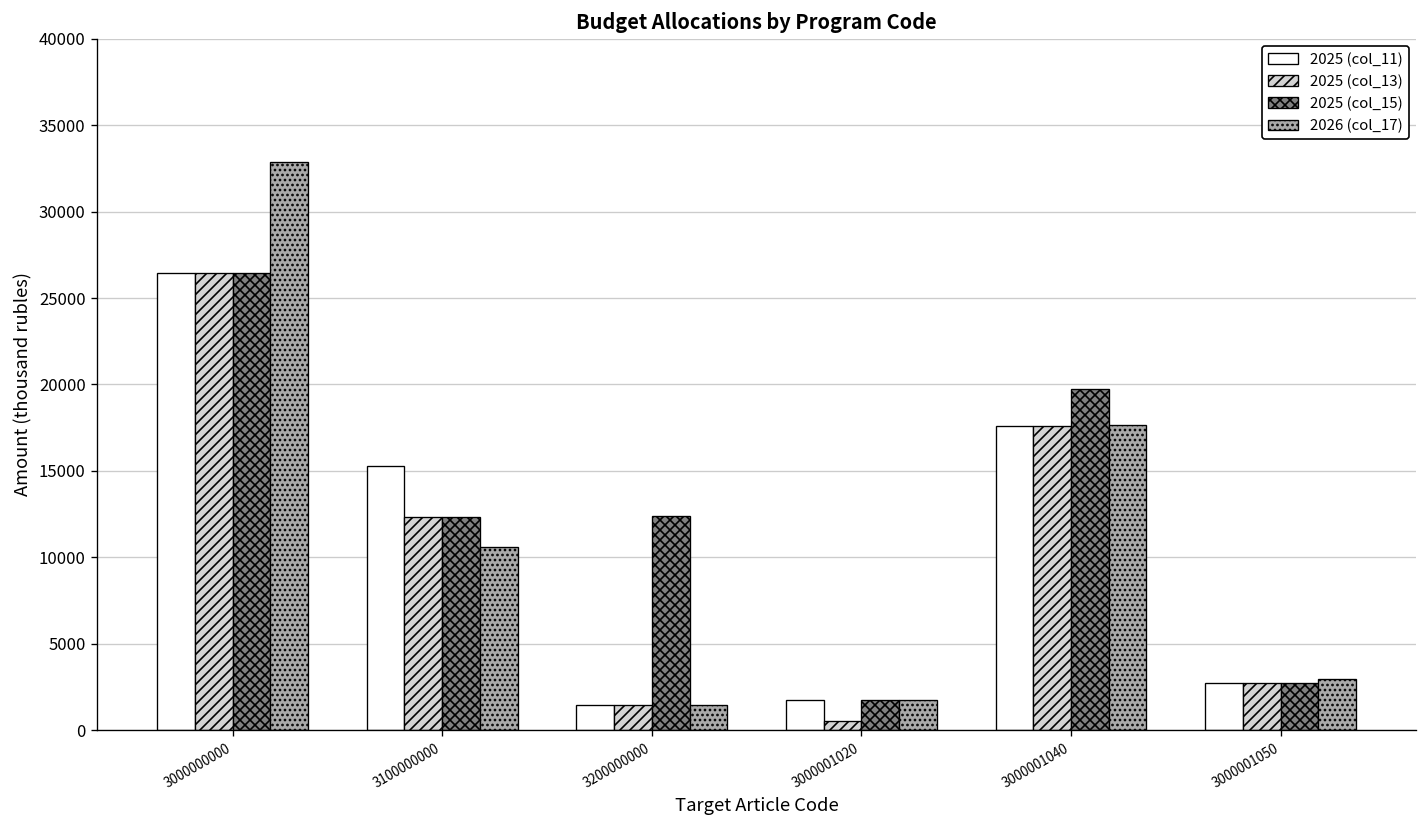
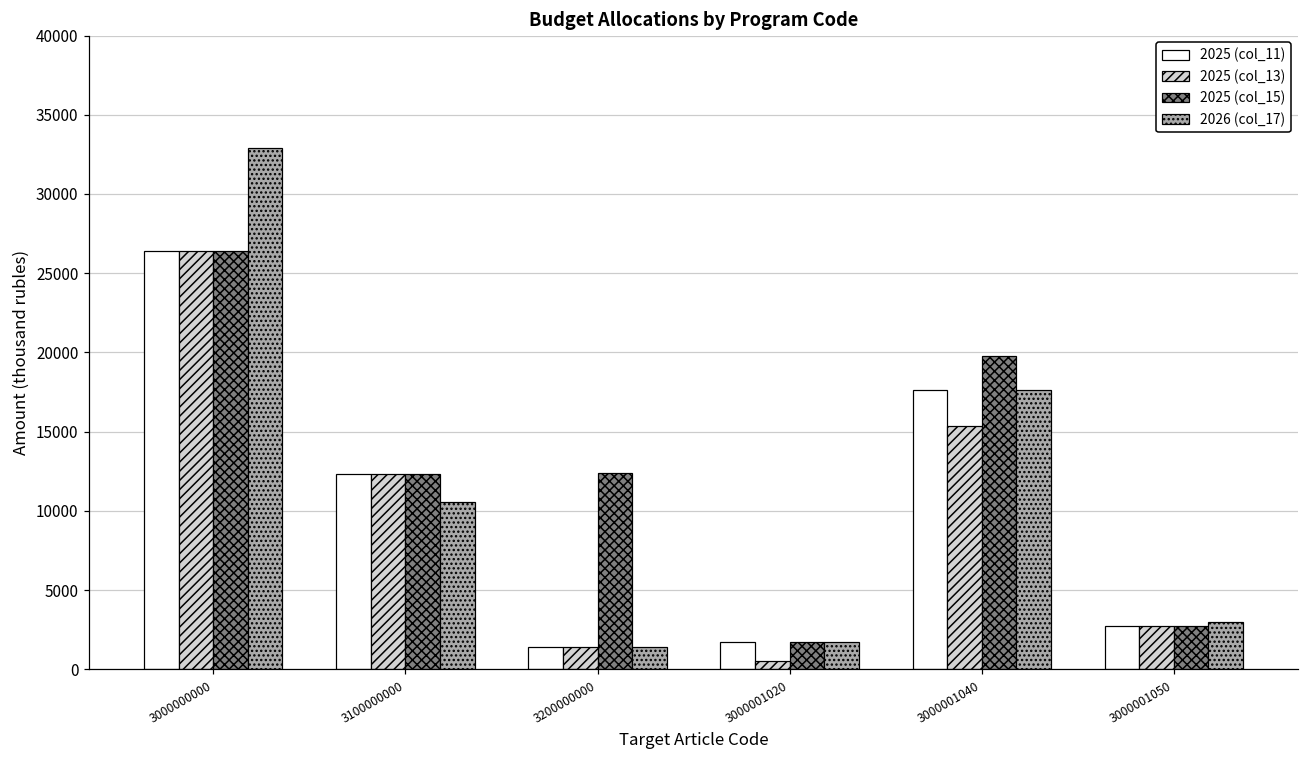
  {
    "2025 (col_11)": {
      "3000000000": 26400,
-     "3100000000": 15300,
+     "3100000000": 12300,
      "3200000000": 1400,
      "3000001020": 1700,
      "3000001040": 17600,
      "3000001050": 2700
    },
    "2025 (col_13)": {
      "3000000000": 26400,
      "3100000000": 12300,
      "3200000000": 1400,
      "3000001020": 500,
-     "3000001040": 17600,
+     "3000001040": 15400,
      "3000001050": 2700
    },
    "2025 (col_15)": {
      "3000000000": 26400,
      "3100000000": 12300,
      "3200000000": 12400,
      "3000001020": 1700,
      "3000001040": 19800,
      "3000001050": 2700
    },
    "2026 (col_17)": {
      "3000000000": 32900,
      "3100000000": 10600,
      "3200000000": 1400,
      "3000001020": 1700,
      "3000001040": 17600,
      "3000001050": 3000
    }
  }
